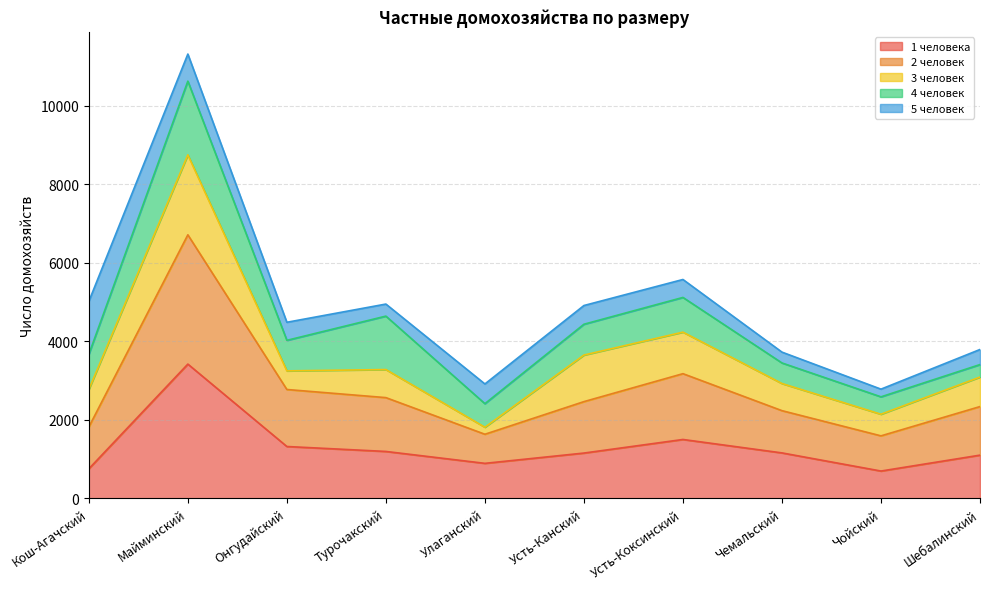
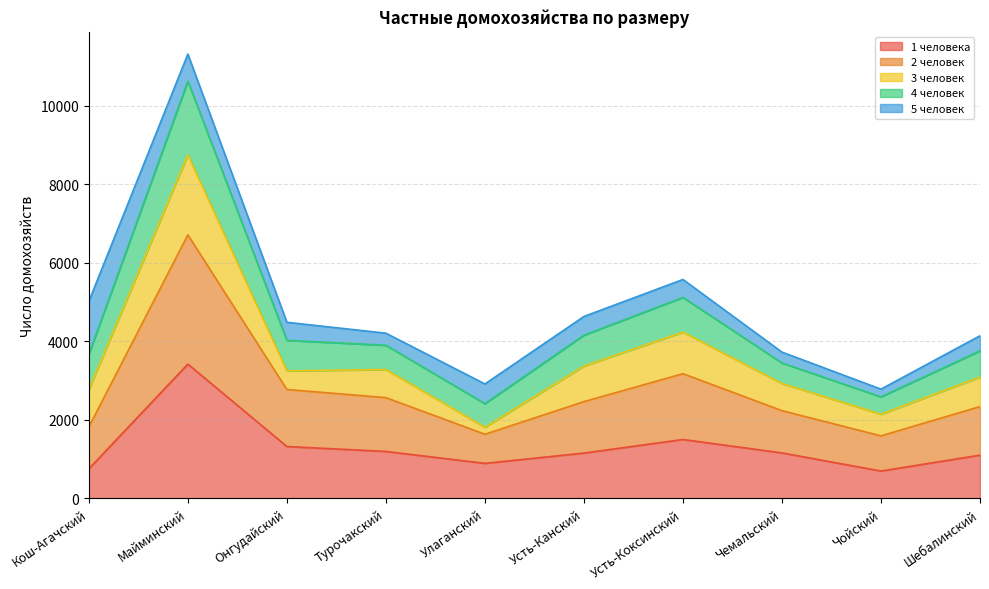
  {
    "3 человек": {
      "Кош-Агачский": 1000,
      "Майминский": 2000,
      "Онгудайский": 500,
      "Турочакский": 700,
      "Улаганский": 200,
-     "Усть-Канский": 1200,
+     "Усть-Канский": 900,
      "Усть-Коксинский": 1100,
      "Чемальский": 700,
      "Чойский": 600,
      "Шебалинский": 800
    },
    "4 человек": {
      "Кош-Агачский": 900,
      "Майминский": 1900,
      "Онгудайский": 800,
-     "Турочакский": 1400,
+     "Турочакский": 600,
      "Улаганский": 600,
      "Усть-Канский": 800,
      "Усть-Коксинский": 900,
      "Чемальский": 500,
      "Чойский": 400,
-     "Шебалинский": 300
+     "Шебалинский": 700
    },
    "5 человек": {
      "Кош-Агачский": 1300,
      "Майминский": 700,
      "Онгудайский": 500,
      "Турочакский": 300,
      "Улаганский": 500,
      "Усть-Канский": 500,
      "Усть-Коксинский": 500,
      "Чемальский": 300,
      "Чойский": 200,
      "Шебалинский": 400
    }
  }
